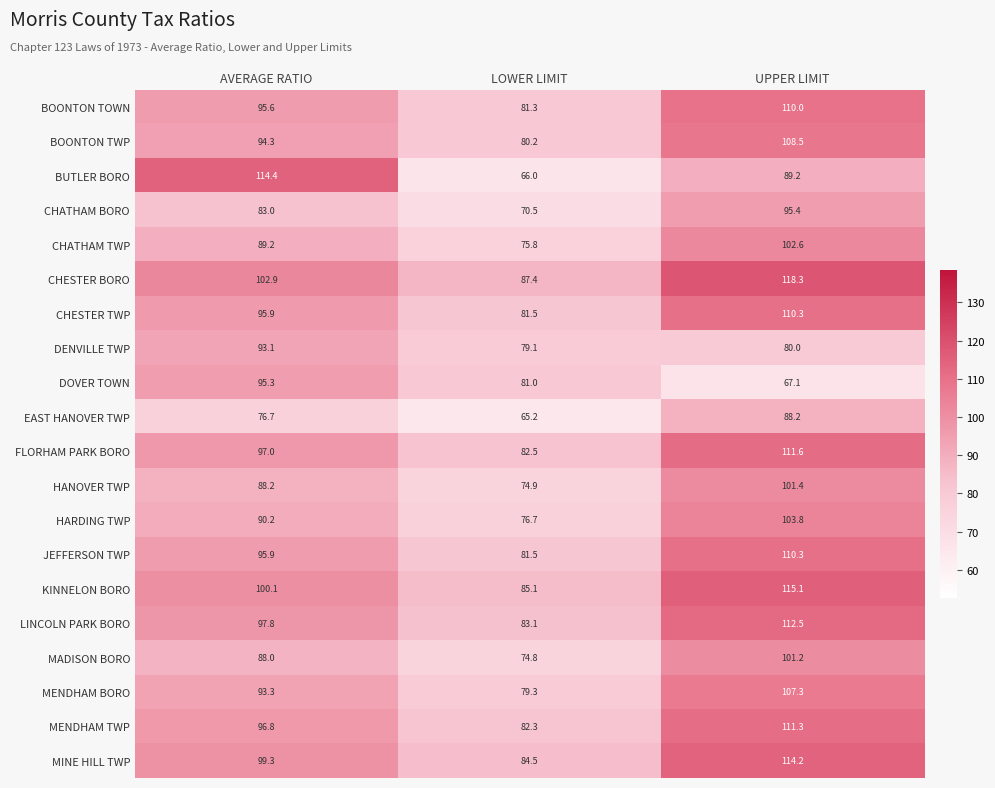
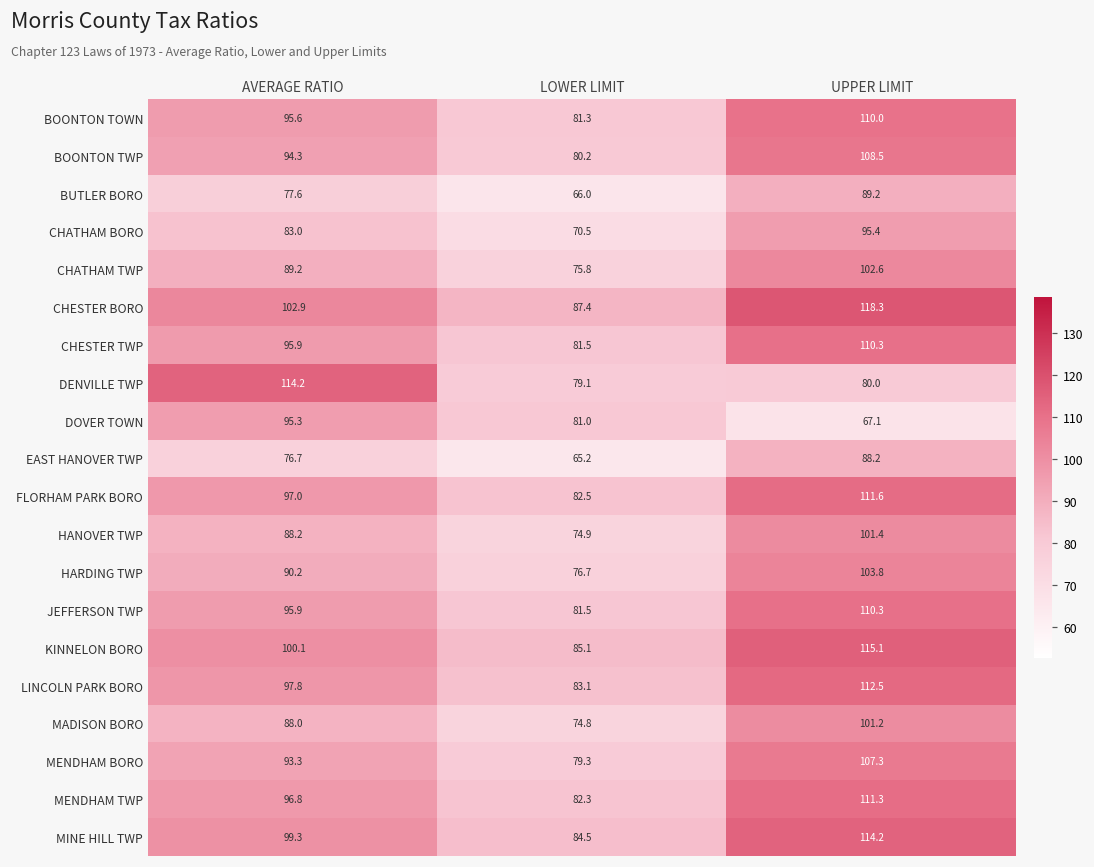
  {
    "BOONTON TOWN": {
      "AVERAGE RATIO": 95.6,
      "LOWER LIMIT": 81.3,
      "UPPER LIMIT": 110.0
    },
    "BOONTON TWP": {
      "AVERAGE RATIO": 94.3,
      "LOWER LIMIT": 80.2,
      "UPPER LIMIT": 108.5
    },
    "BUTLER BORO": {
-     "AVERAGE RATIO": 114.4,
+     "AVERAGE RATIO": 77.6,
      "LOWER LIMIT": 66.0,
      "UPPER LIMIT": 89.2
    },
    "CHATHAM BORO": {
      "AVERAGE RATIO": 83.0,
      "LOWER LIMIT": 70.5,
      "UPPER LIMIT": 95.4
    },
    "CHATHAM TWP": {
      "AVERAGE RATIO": 89.2,
      "LOWER LIMIT": 75.8,
      "UPPER LIMIT": 102.6
    },
    "CHESTER BORO": {
      "AVERAGE RATIO": 102.9,
      "LOWER LIMIT": 87.4,
      "UPPER LIMIT": 118.3
    },
    "CHESTER TWP": {
      "AVERAGE RATIO": 95.9,
      "LOWER LIMIT": 81.5,
      "UPPER LIMIT": 110.3
    },
    "DENVILLE TWP": {
-     "AVERAGE RATIO": 93.1,
+     "AVERAGE RATIO": 114.2,
      "LOWER LIMIT": 79.1,
      "UPPER LIMIT": 80.0
    },
    "DOVER TOWN": {
      "AVERAGE RATIO": 95.3,
      "LOWER LIMIT": 81.0,
      "UPPER LIMIT": 67.1
    },
    "EAST HANOVER TWP": {
      "AVERAGE RATIO": 76.7,
      "LOWER LIMIT": 65.2,
      "UPPER LIMIT": 88.2
    },
    "FLORHAM PARK BORO": {
      "AVERAGE RATIO": 97.0,
      "LOWER LIMIT": 82.5,
      "UPPER LIMIT": 111.6
    },
    "HANOVER TWP": {
      "AVERAGE RATIO": 88.2,
      "LOWER LIMIT": 74.9,
      "UPPER LIMIT": 101.4
    },
    "HARDING TWP": {
      "AVERAGE RATIO": 90.2,
      "LOWER LIMIT": 76.7,
      "UPPER LIMIT": 103.8
    },
    "JEFFERSON TWP": {
      "AVERAGE RATIO": 95.9,
      "LOWER LIMIT": 81.5,
      "UPPER LIMIT": 110.3
    },
    "KINNELON BORO": {
      "AVERAGE RATIO": 100.1,
      "LOWER LIMIT": 85.1,
      "UPPER LIMIT": 115.1
    },
    "LINCOLN PARK BORO": {
      "AVERAGE RATIO": 97.8,
      "LOWER LIMIT": 83.1,
      "UPPER LIMIT": 112.5
    },
    "MADISON BORO": {
      "AVERAGE RATIO": 88.0,
      "LOWER LIMIT": 74.8,
      "UPPER LIMIT": 101.2
    },
    "MENDHAM BORO": {
      "AVERAGE RATIO": 93.3,
      "LOWER LIMIT": 79.3,
      "UPPER LIMIT": 107.3
    },
    "MENDHAM TWP": {
      "AVERAGE RATIO": 96.8,
      "LOWER LIMIT": 82.3,
      "UPPER LIMIT": 111.3
    },
    "MINE HILL TWP": {
      "AVERAGE RATIO": 99.3,
      "LOWER LIMIT": 84.5,
      "UPPER LIMIT": 114.2
    }
  }
